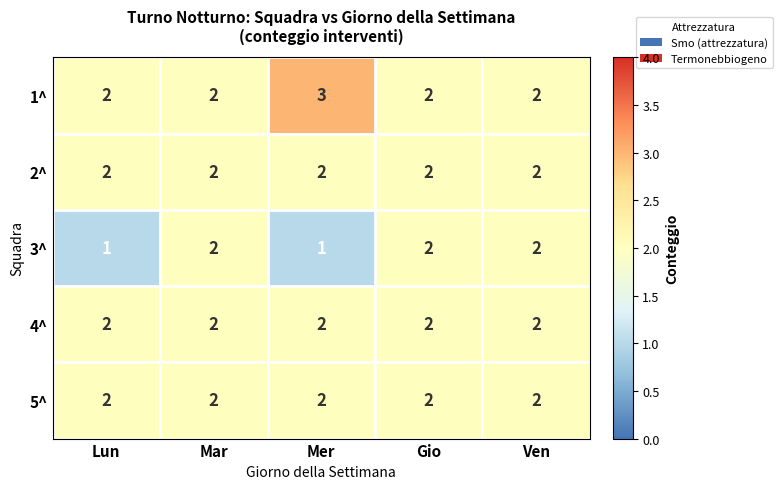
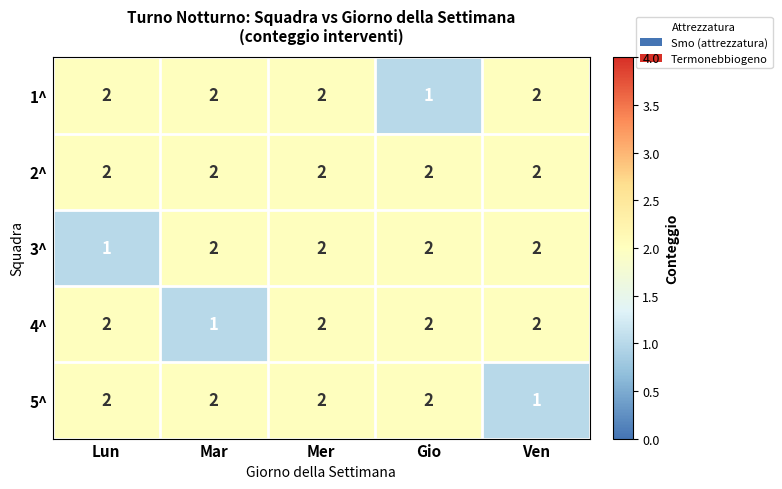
  {
    "1^": {
      "Lun": 2,
      "Mar": 2,
-     "Mer": 3,
-     "Gio": 2,
+     "Mer": 2,
+     "Gio": 1,
      "Ven": 2
    },
    "2^": {
      "Lun": 2,
      "Mar": 2,
      "Mer": 2,
      "Gio": 2,
      "Ven": 2
    },
    "3^": {
      "Lun": 1,
      "Mar": 2,
-     "Mer": 1,
+     "Mer": 2,
      "Gio": 2,
      "Ven": 2
    },
    "4^": {
      "Lun": 2,
-     "Mar": 2,
+     "Mar": 1,
      "Mer": 2,
      "Gio": 2,
      "Ven": 2
    },
    "5^": {
      "Lun": 2,
      "Mar": 2,
      "Mer": 2,
      "Gio": 2,
-     "Ven": 2
+     "Ven": 1
    }
  }
